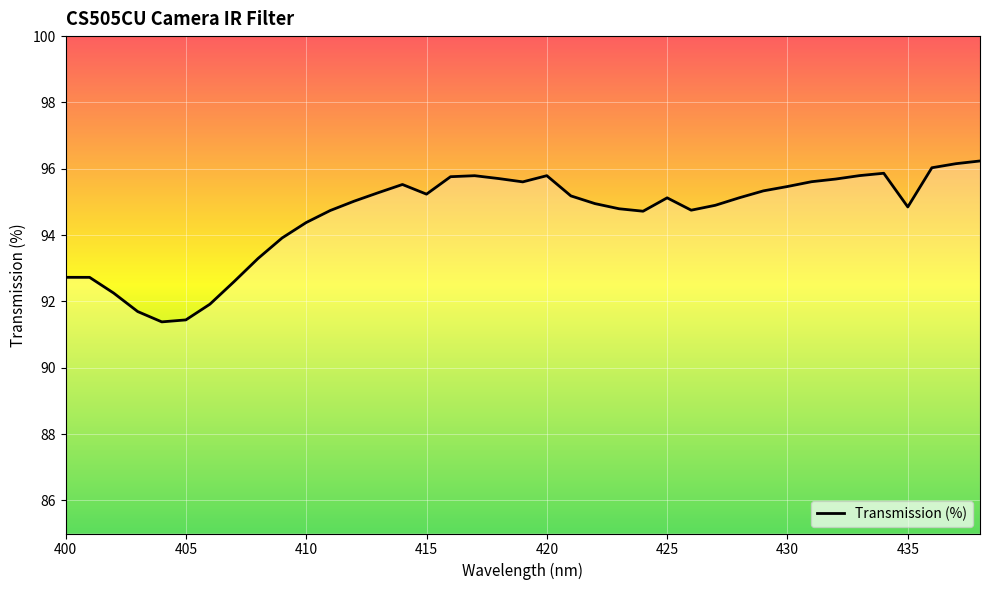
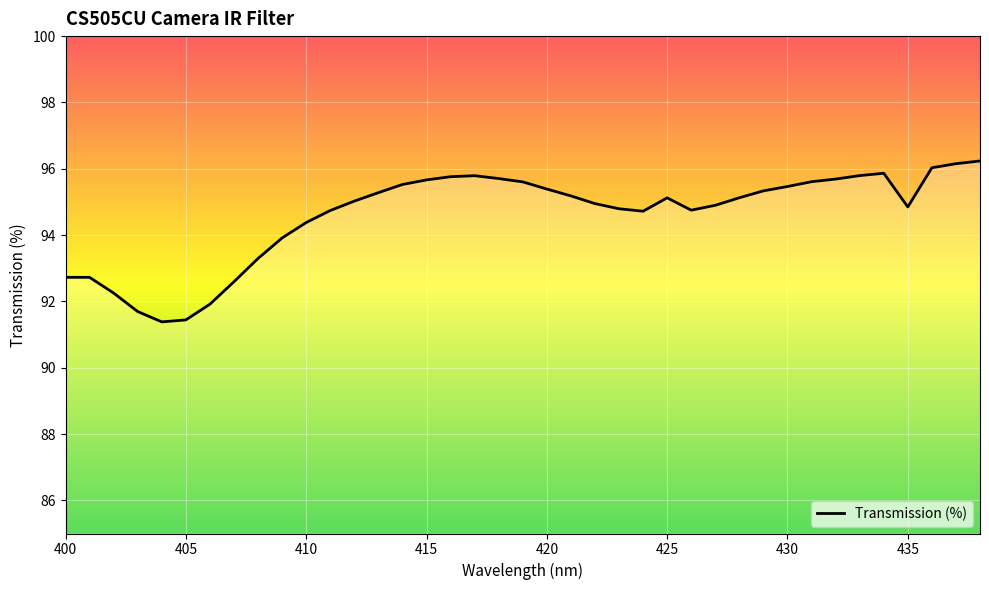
  {
    "400": 92.7,
    "405": 91.4,
    "410": 94.4,
-   "415": 95.2,
-   "420": 95.8,
+   "415": 95.7,
+   "420": 95.4,
    "425": 95.1,
    "430": 95.5,
    "435": 94.8
  }
